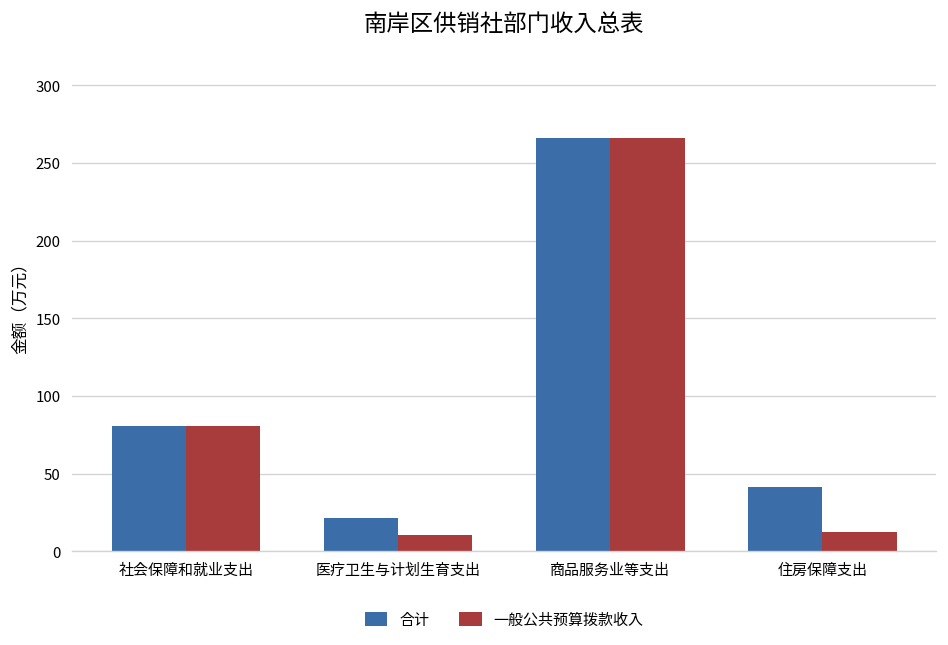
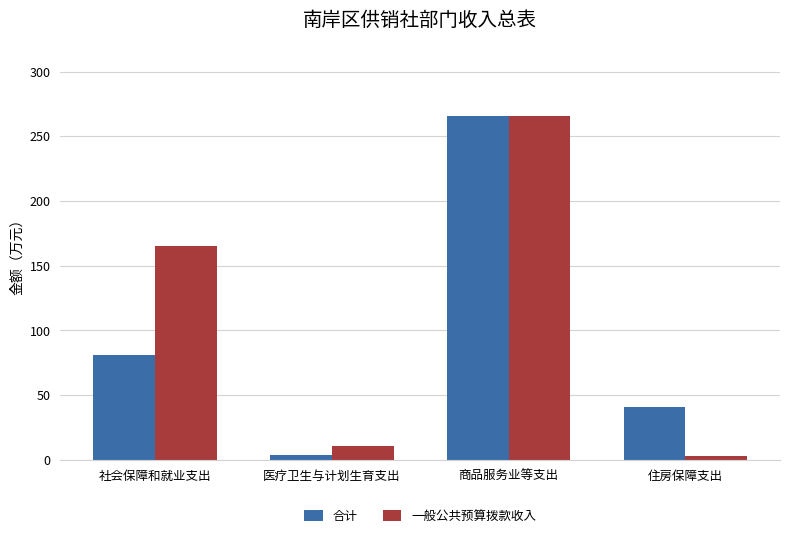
  {
    "合计": {
      "社会保障和就业支出": 81,
-     "医疗卫生与计划生育支出": 21,
+     "医疗卫生与计划生育支出": 4,
      "商品服务业等支出": 266,
      "住房保障支出": 41
    },
    "一般公共预算拨款收入": {
-     "社会保障和就业支出": 81,
+     "社会保障和就业支出": 165,
      "医疗卫生与计划生育支出": 10,
      "商品服务业等支出": 266,
-     "住房保障支出": 13
+     "住房保障支出": 3
    }
  }
